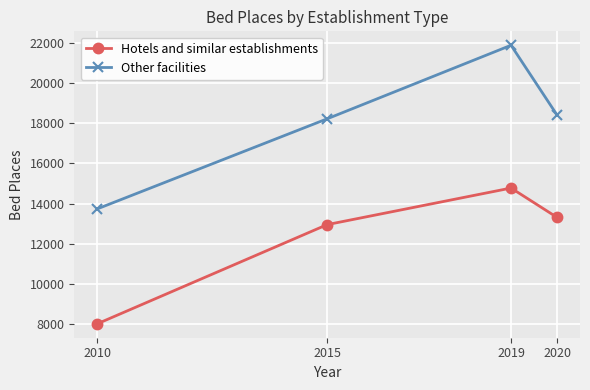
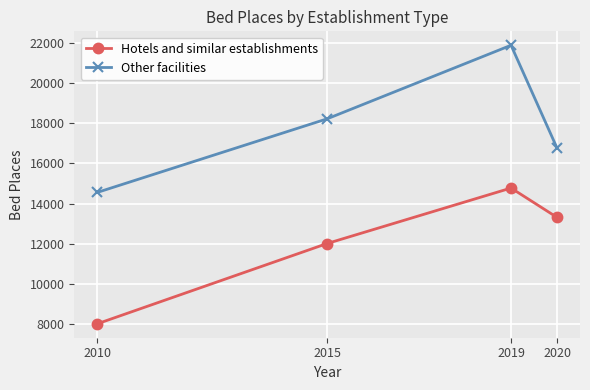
  {
    "Hotels and similar establishments": {
      "2010": 8000,
-     "2015": 13000,
+     "2015": 12000,
      "2019": 14800,
      "2020": 13300
    },
    "Other facilities": {
-     "2010": 13700,
+     "2010": 14600,
      "2015": 18200,
      "2019": 21900,
-     "2020": 18400
+     "2020": 16800
    }
  }
